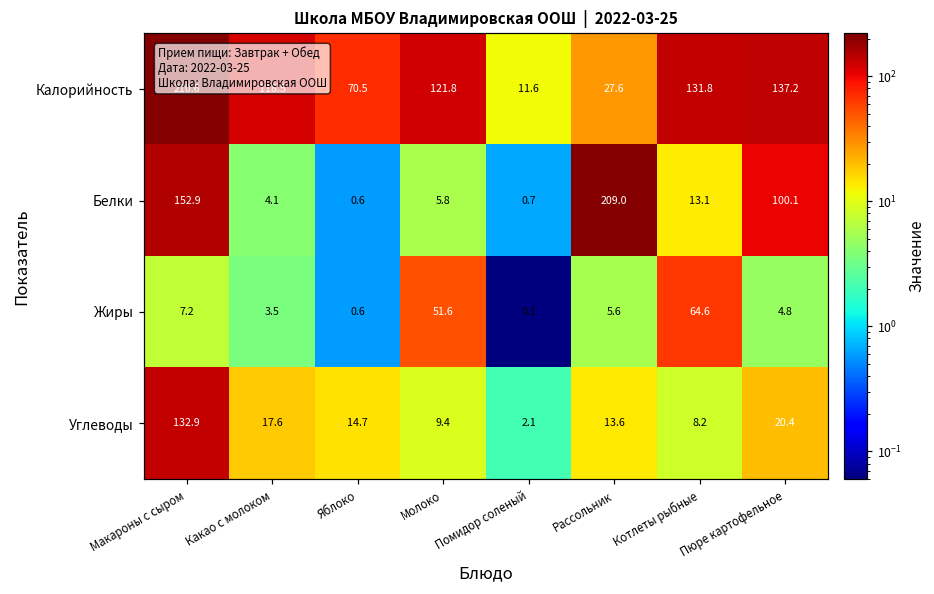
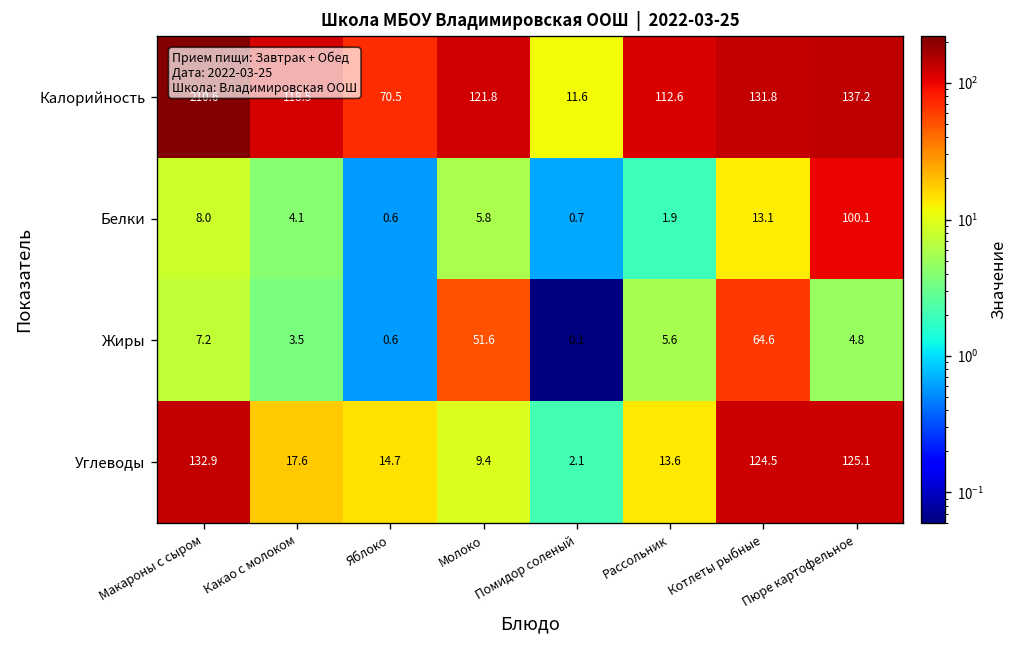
  {
    "Калорийность": {
      "Яблоко": 70.5,
      "Молоко": 121.8,
      "Помидор соленый": 11.6,
-     "Рассольник": 27.6,
+     "Рассольник": 112.6,
      "Котлеты рыбные": 131.8,
      "Пюре картофельное": 137.2
    },
    "Белки": {
-     "Макароны с сыром": 152.9,
+     "Макароны с сыром": 8.0,
      "Какао с молоком": 4.1,
      "Яблоко": 0.6,
      "Молоко": 5.8,
      "Помидор соленый": 0.7,
-     "Рассольник": 209.0,
+     "Рассольник": 1.9,
      "Котлеты рыбные": 13.1,
      "Пюре картофельное": 100.1
    },
    "Жиры": {
      "Макароны с сыром": 7.2,
      "Какао с молоком": 3.5,
      "Яблоко": 0.6,
      "Молоко": 51.6,
      "Помидор соленый": 0.1,
      "Рассольник": 5.6,
      "Котлеты рыбные": 64.6,
      "Пюре картофельное": 4.8
    },
    "Углеводы": {
      "Макароны с сыром": 132.9,
      "Какао с молоком": 17.6,
      "Яблоко": 14.7,
      "Молоко": 9.4,
      "Помидор соленый": 2.1,
      "Рассольник": 13.6,
-     "Котлеты рыбные": 8.2,
-     "Пюре картофельное": 20.4
+     "Котлеты рыбные": 124.5,
+     "Пюре картофельное": 125.1
    }
  }
